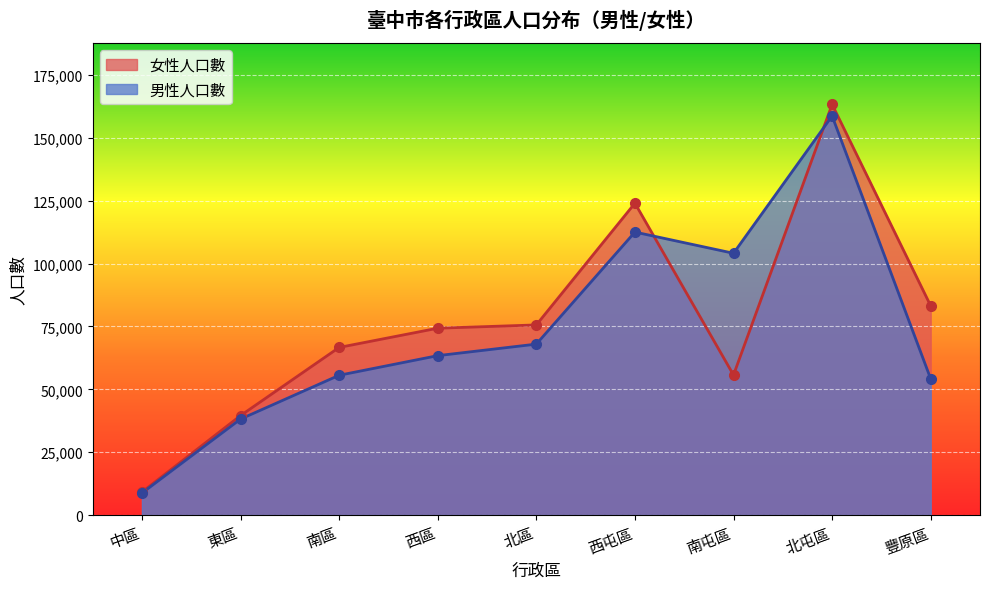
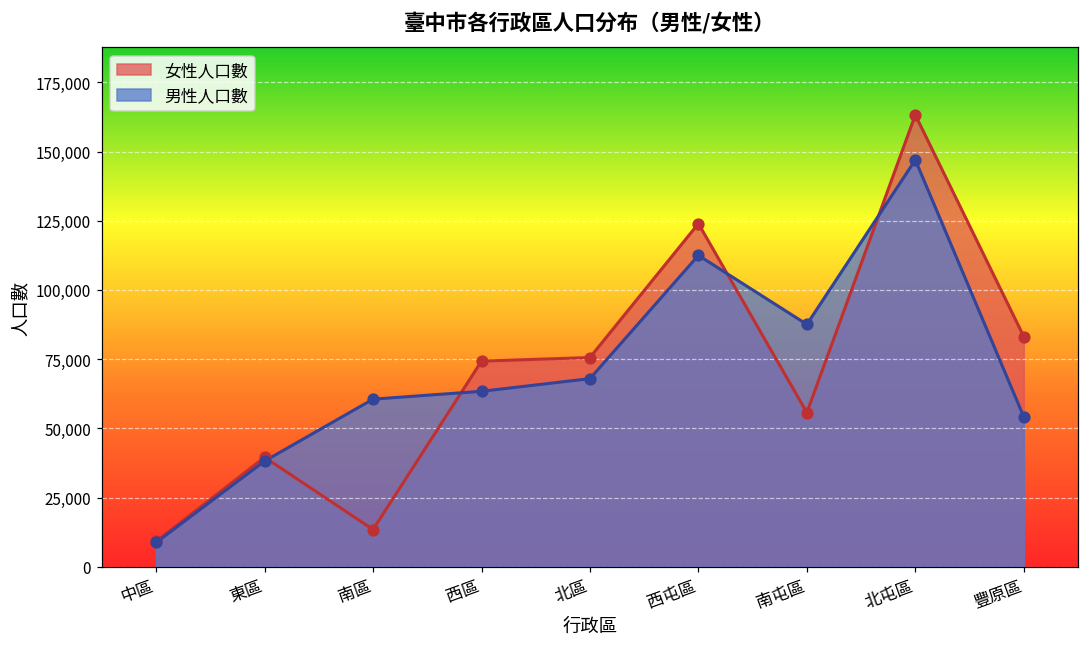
  {
    "女性人口數": {
      "東區": "40,000",
-     "南區": "67,000",
+     "南區": "13,000",
      "西區": "74,000",
      "北區": "76,000",
      "西屯區": "124,000",
      "南屯區": "56,000",
      "北屯區": "163,000",
      "豐原區": "83,000"
    },
    "男性人口數": {
      "東區": "38,000",
-     "南區": "56,000",
+     "南區": "61,000",
      "西區": "63,000",
      "北區": "68,000",
      "西屯區": "112,000",
-     "南屯區": "104,000",
-     "北屯區": "159,000",
+     "南屯區": "88,000",
+     "北屯區": "147,000",
      "豐原區": "54,000"
    }
  }
